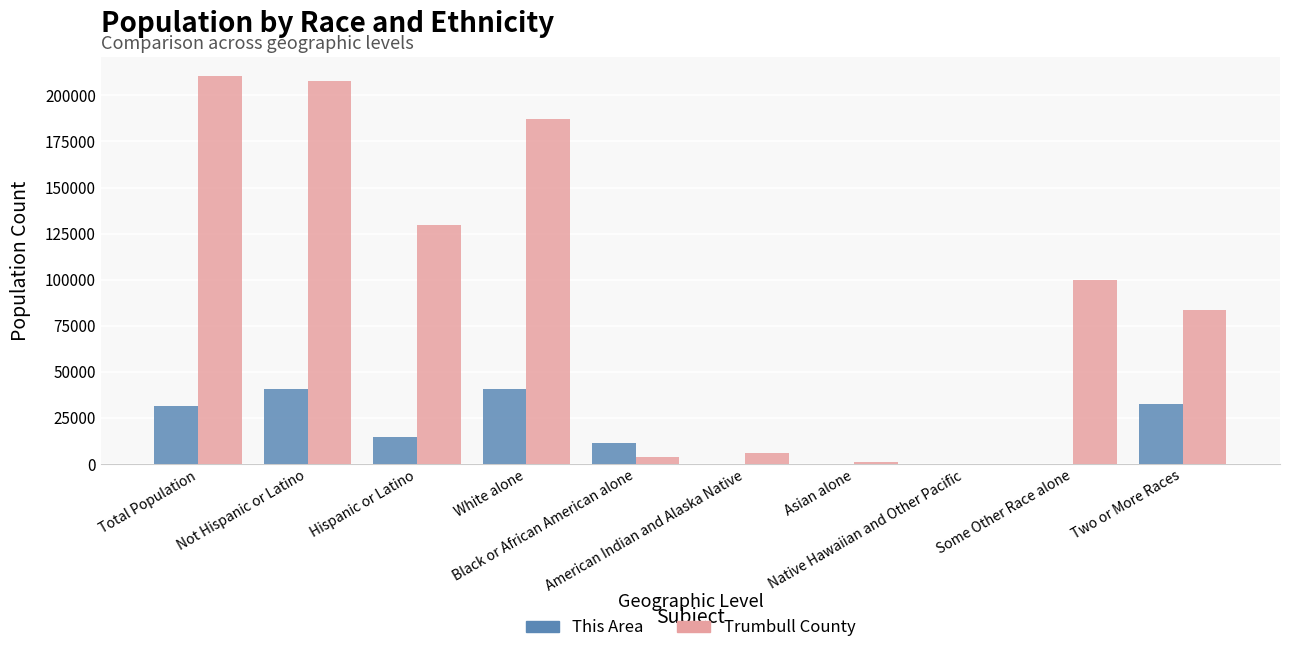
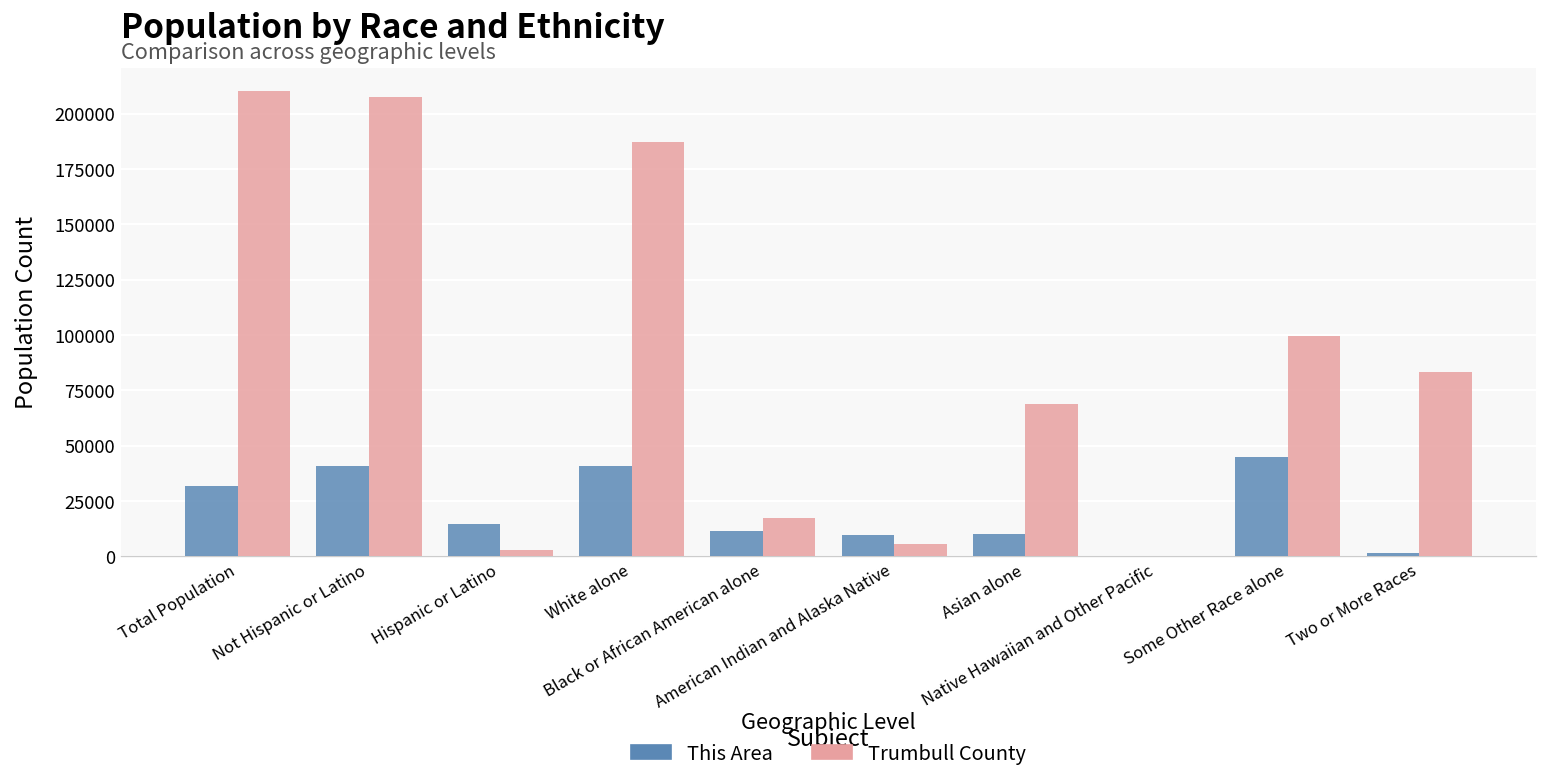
  {
    "This Area": {
      "Total Population": 32000,
      "Not Hispanic or Latino": 41000,
      "Hispanic or Latino": 14000,
      "White alone": 41000,
      "Black or African American alone": 12000,
-     "American Indian and Alaska Native": 0,
-     "Asian alone": 0,
-     "Some Other Race alone": 0,
-     "Two or More Races": 33000
+     "American Indian and Alaska Native": 10000,
+     "Asian alone": 10000,
+     "Some Other Race alone": 45000,
+     "Two or More Races": 1000
    },
    "Trumbull County": {
      "Total Population": 210000,
      "Not Hispanic or Latino": 208000,
-     "Hispanic or Latino": 129000,
+     "Hispanic or Latino": 3000,
      "White alone": 187000,
-     "Black or African American alone": 4000,
+     "Black or African American alone": 17000,
      "American Indian and Alaska Native": 6000,
-     "Asian alone": 1000,
+     "Asian alone": 69000,
      "Some Other Race alone": 100000,
      "Two or More Races": 83000
    }
  }
